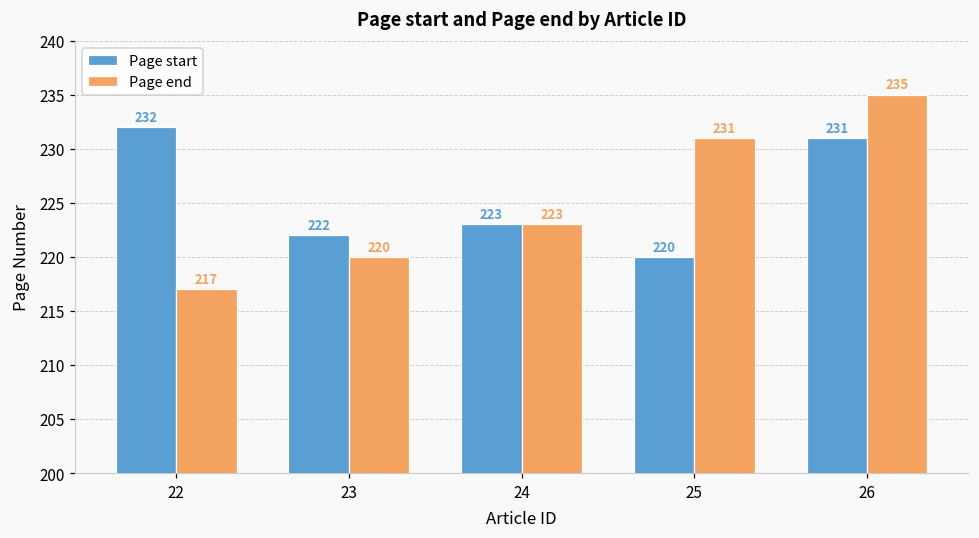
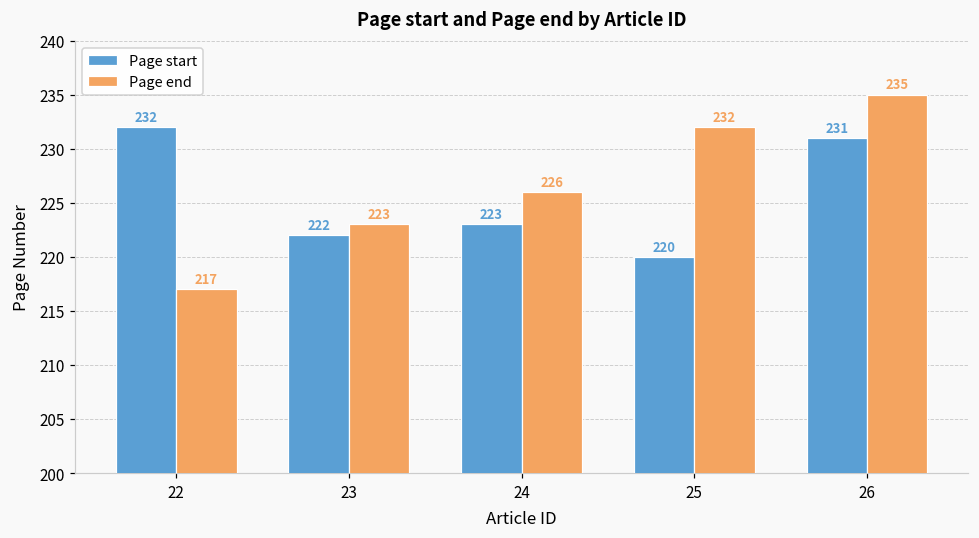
  {
    "Page start": {
      "22": 232,
      "23": 222,
      "24": 223,
      "25": 220,
      "26": 231
    },
    "Page end": {
      "22": 217,
-     "23": 220,
-     "24": 223,
-     "25": 231,
+     "23": 223,
+     "24": 226,
+     "25": 232,
      "26": 235
    }
  }
